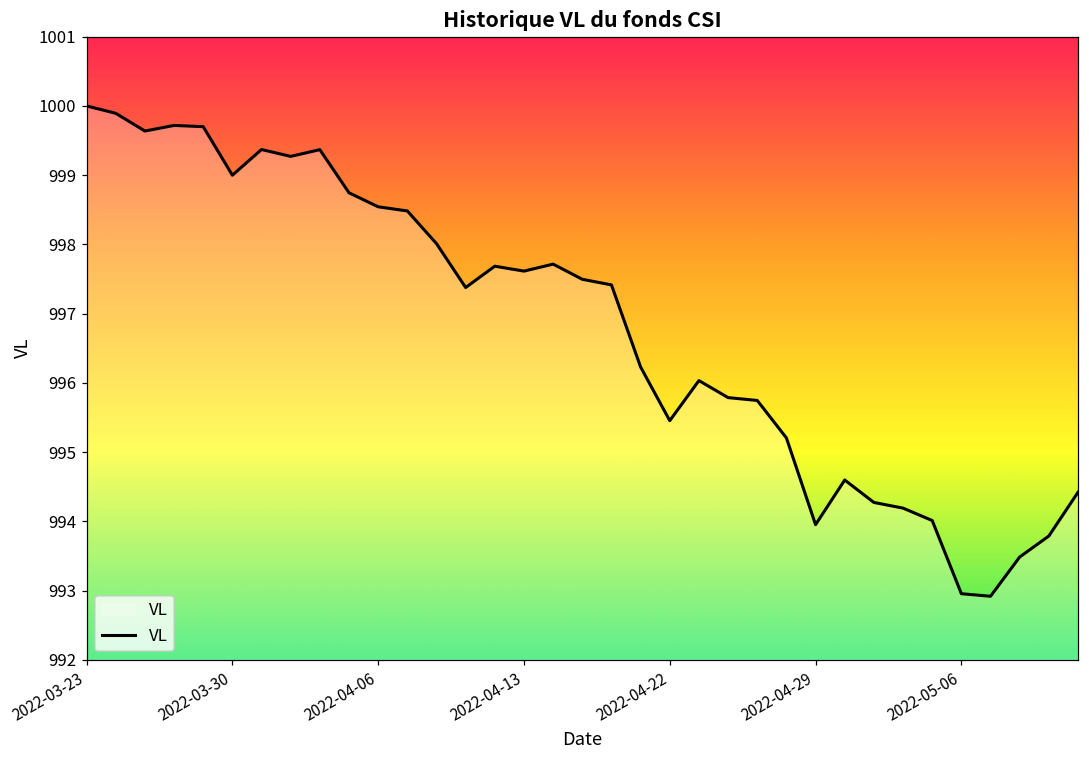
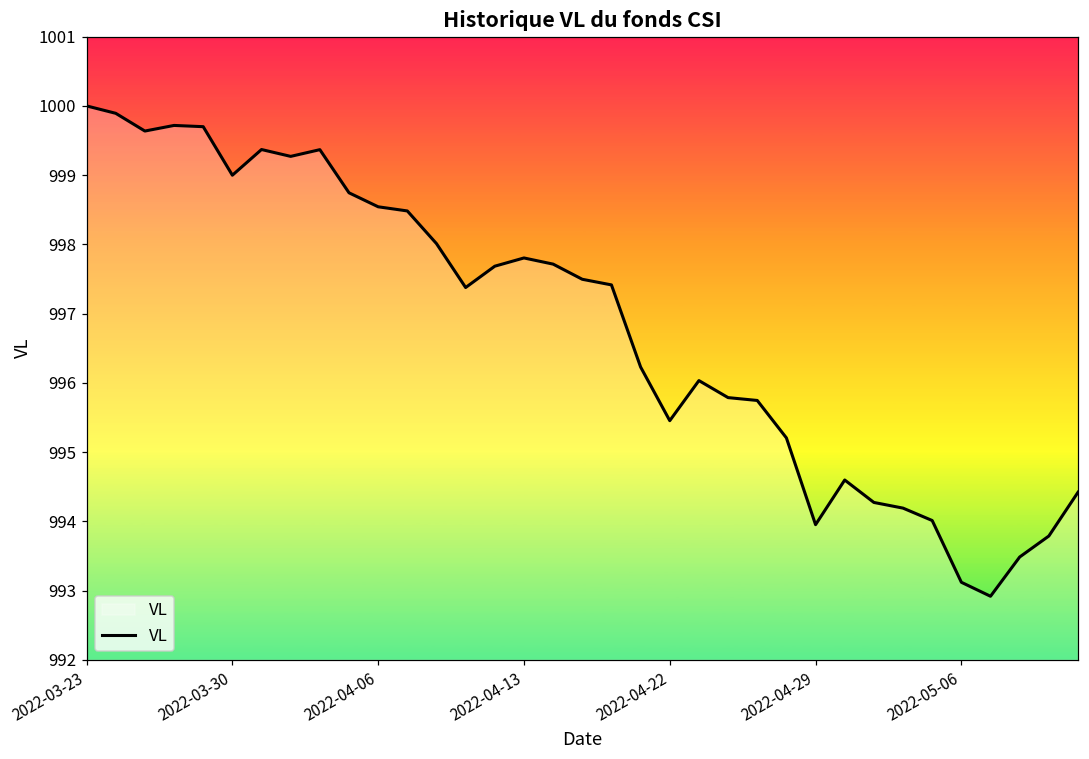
  {
    "2022-03-23": 1000.0,
    "2022-03-30": 999.0,
    "2022-04-06": 998.5,
-   "2022-04-13": 997.6,
+   "2022-04-13": 997.8,
    "2022-04-22": 995.5,
    "2022-04-29": 994.0,
-   "2022-05-06": 993.0
+   "2022-05-06": 993.1
  }
